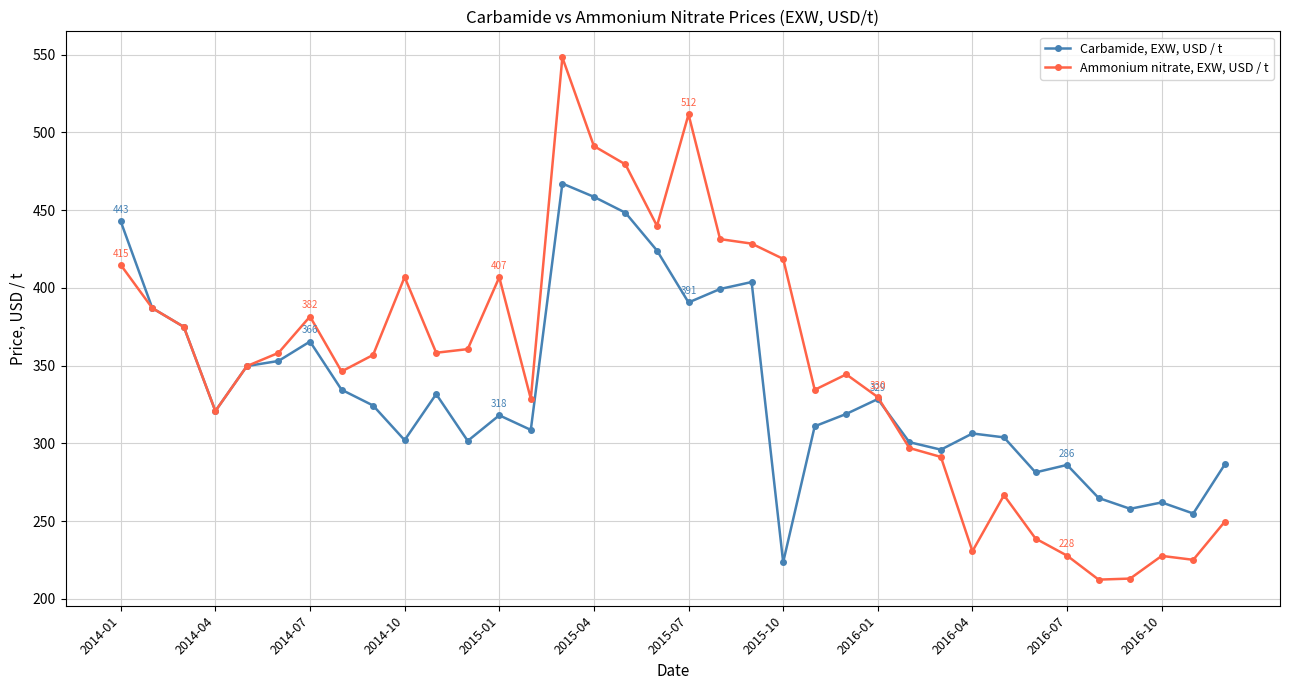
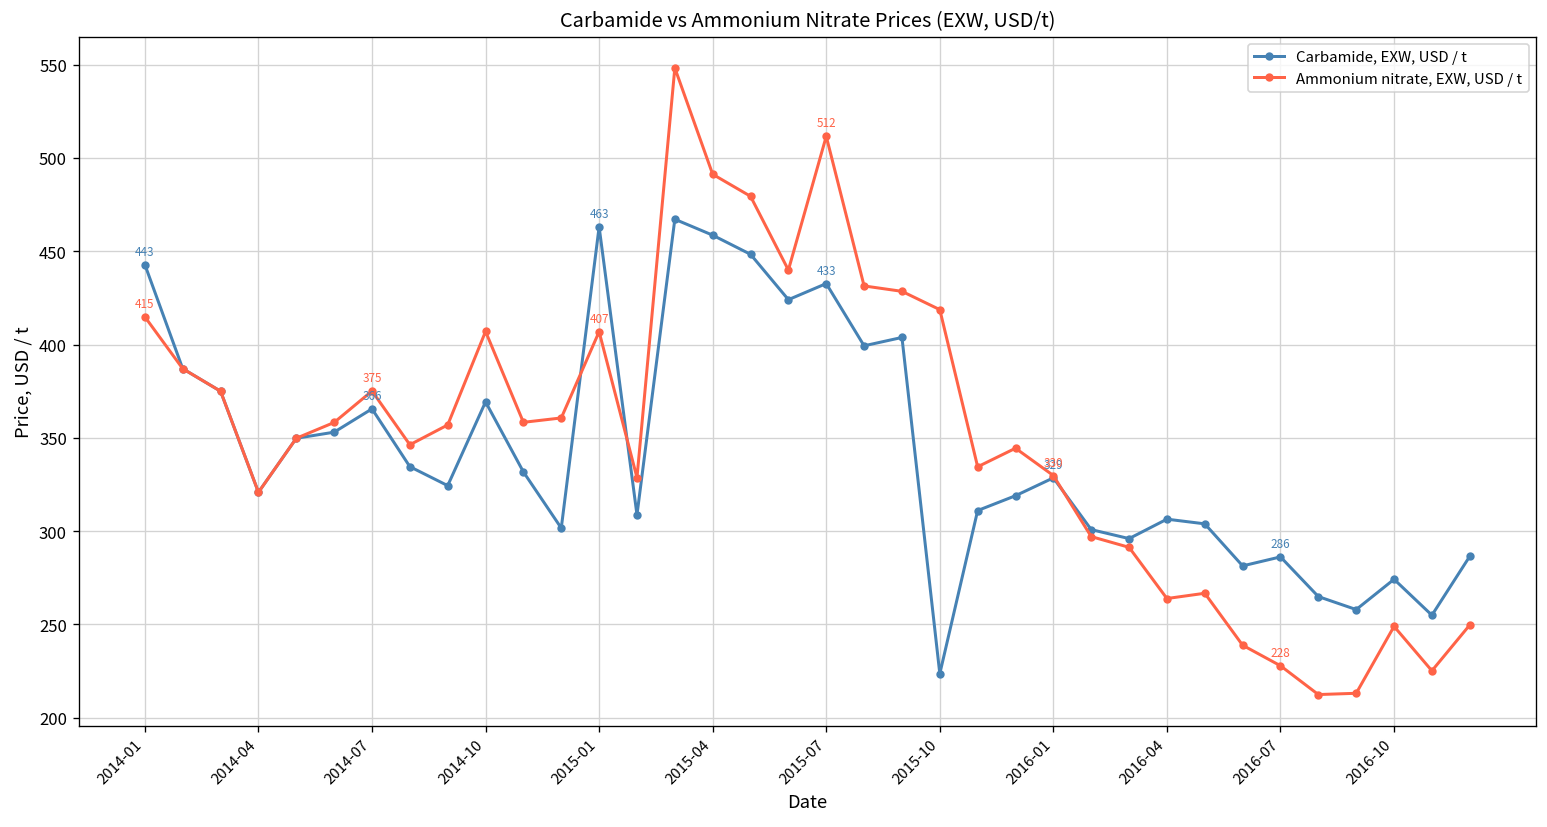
  {
    "Carbamide, EXW, USD / t": {
      "2014-01": 443,
      "2014-07": 366,
-     "2014-10": 302,
-     "2015-01": 318,
-     "2015-07": 391,
+     "2014-10": 369,
+     "2015-01": 463,
+     "2015-07": 433,
      "2016-07": 286,
-     "2016-10": 262
+     "2016-10": 274
    },
    "Ammonium nitrate, EXW, USD / t": {
      "2014-01": 415,
-     "2014-07": 382,
+     "2014-07": 375,
      "2015-01": 407,
      "2015-07": 512,
-     "2016-04": 231,
+     "2016-04": 264,
      "2016-07": 228,
-     "2016-10": 228
+     "2016-10": 249
    }
  }
